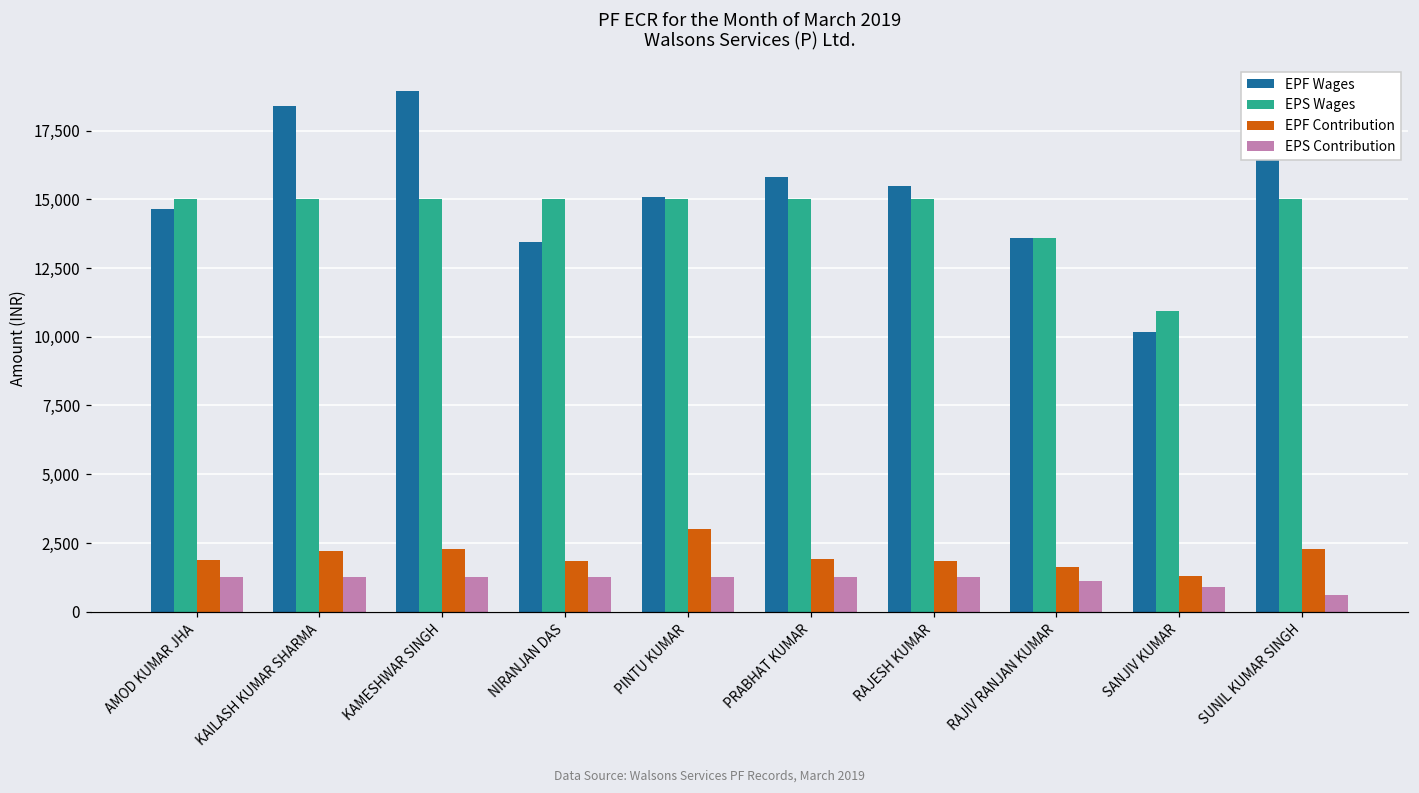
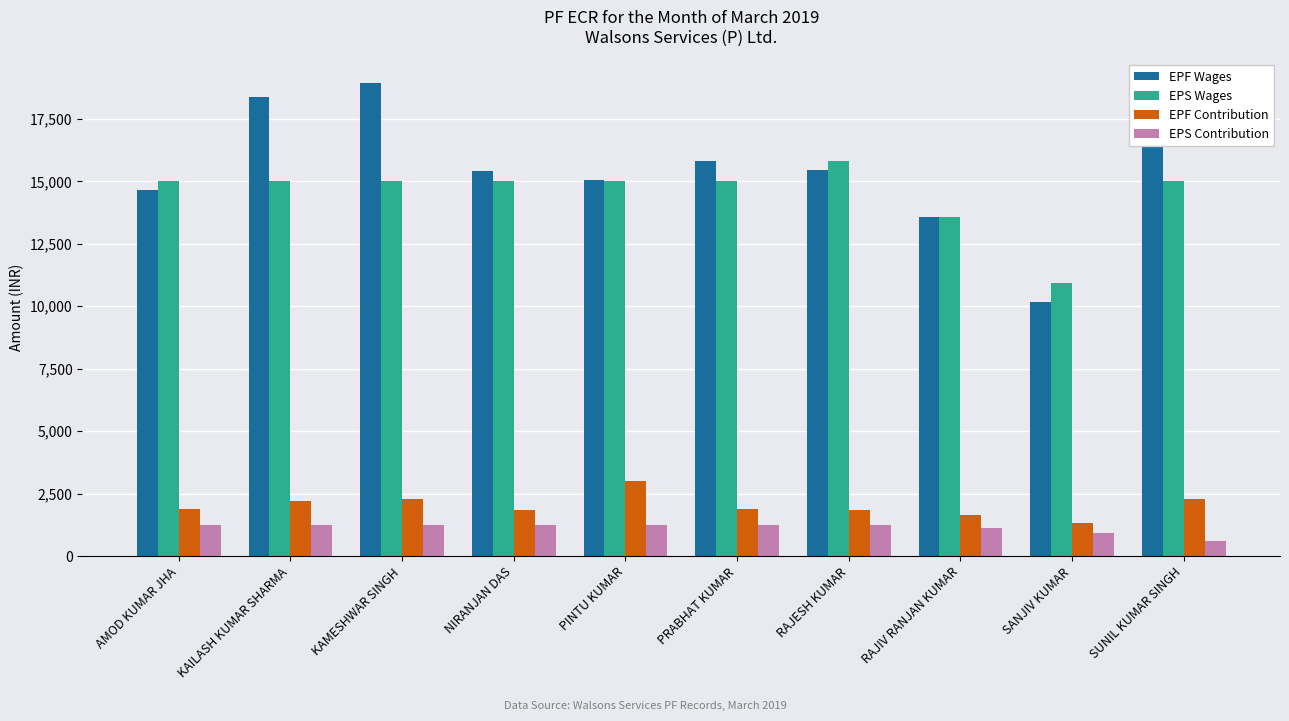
  {
    "EPF Wages": {
      "AMOD KUMAR JHA": "14,600",
      "KAILASH KUMAR SHARMA": "18,400",
      "KAMESHWAR SINGH": "18,900",
-     "NIRANJAN DAS": "13,400",
+     "NIRANJAN DAS": "15,400",
      "PINTU KUMAR": "15,100",
      "PRABHAT KUMAR": "15,800",
      "RAJESH KUMAR": "15,500",
      "RAJIV RANJAN KUMAR": "13,600",
      "SANJIV KUMAR": "10,200"
    },
    "EPS Wages": {
      "AMOD KUMAR JHA": "15,000",
      "KAILASH KUMAR SHARMA": "15,000",
      "KAMESHWAR SINGH": "15,000",
      "NIRANJAN DAS": "15,000",
      "PINTU KUMAR": "15,000",
      "PRABHAT KUMAR": "15,000",
-     "RAJESH KUMAR": "15,000",
+     "RAJESH KUMAR": "15,800",
      "RAJIV RANJAN KUMAR": "13,600",
      "SANJIV KUMAR": "10,900",
      "SUNIL KUMAR SINGH": "15,000"
    },
    "EPF Contribution": {
      "AMOD KUMAR JHA": "1,900",
      "KAILASH KUMAR SHARMA": "2,200",
      "KAMESHWAR SINGH": "2,300",
      "NIRANJAN DAS": "1,800",
      "PINTU KUMAR": "3,000",
      "PRABHAT KUMAR": "1,900",
      "RAJESH KUMAR": "1,900",
      "RAJIV RANJAN KUMAR": "1,600",
      "SANJIV KUMAR": "1,300",
      "SUNIL KUMAR SINGH": "2,300"
    },
    "EPS Contribution": {
      "AMOD KUMAR JHA": "1,300",
      "KAILASH KUMAR SHARMA": "1,300",
      "KAMESHWAR SINGH": "1,300",
      "NIRANJAN DAS": "1,300",
      "PINTU KUMAR": "1,300",
      "PRABHAT KUMAR": "1,300",
      "RAJESH KUMAR": "1,300",
      "RAJIV RANJAN KUMAR": "1,100",
      "SANJIV KUMAR": "900",
      "SUNIL KUMAR SINGH": "600"
    }
  }
